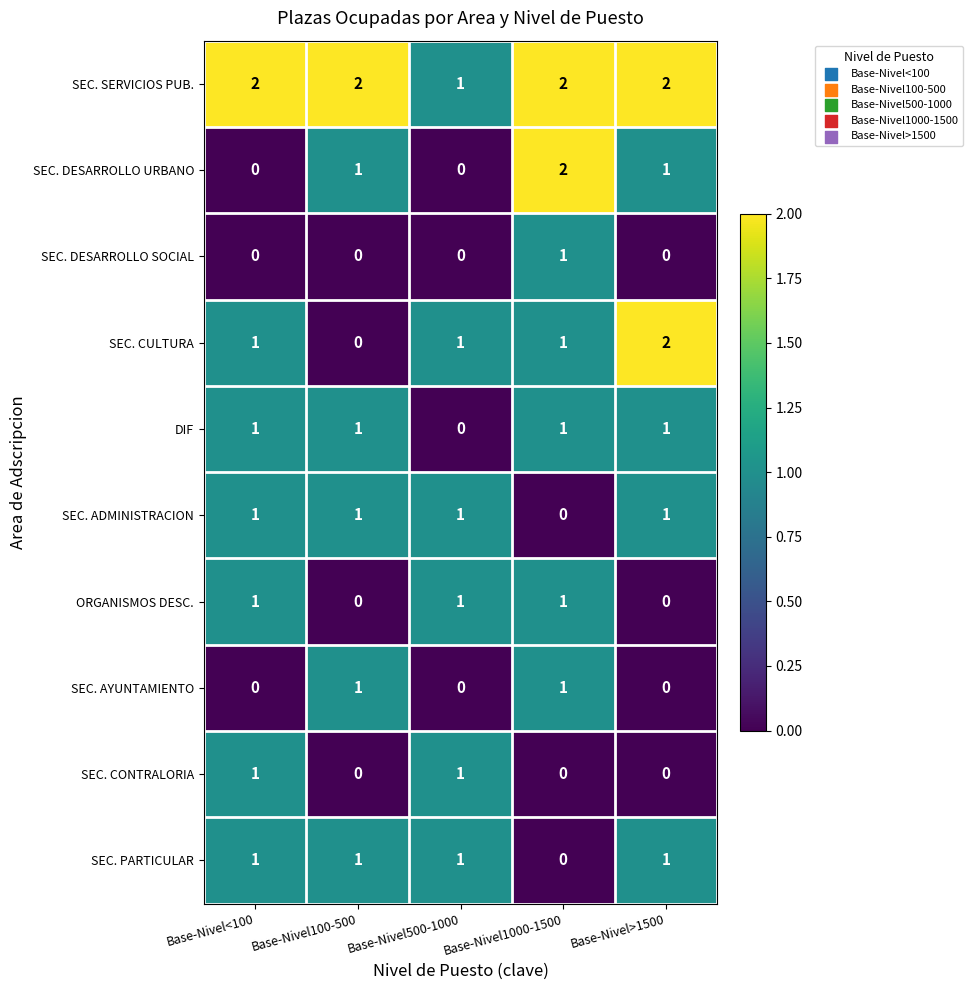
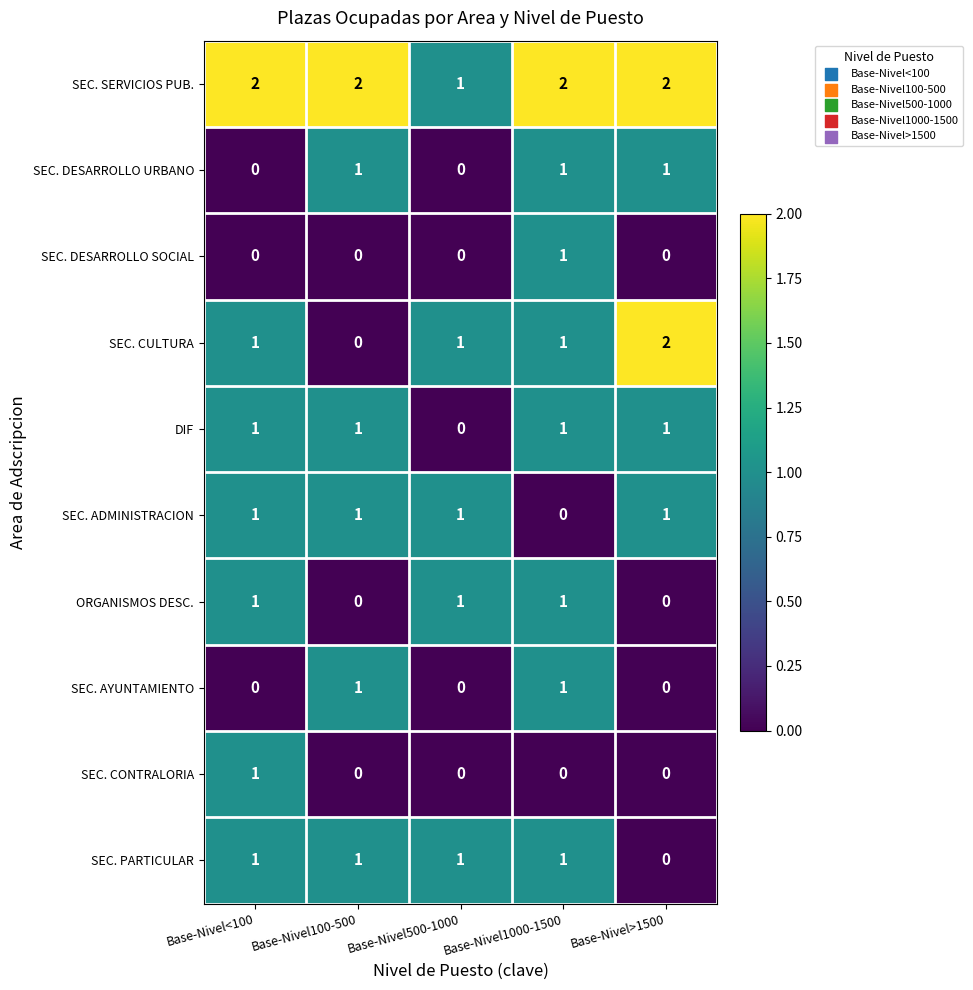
  {
    "SEC. SERVICIOS PUB.": {
      "Base-Nivel<100": 2,
      "Base-Nivel100-500": 2,
      "Base-Nivel500-1000": 1,
      "Base-Nivel1000-1500": 2,
      "Base-Nivel>1500": 2
    },
    "SEC. DESARROLLO URBANO": {
      "Base-Nivel<100": 0,
      "Base-Nivel100-500": 1,
      "Base-Nivel500-1000": 0,
-     "Base-Nivel1000-1500": 2,
+     "Base-Nivel1000-1500": 1,
      "Base-Nivel>1500": 1
    },
    "SEC. DESARROLLO SOCIAL": {
      "Base-Nivel<100": 0,
      "Base-Nivel100-500": 0,
      "Base-Nivel500-1000": 0,
      "Base-Nivel1000-1500": 1,
      "Base-Nivel>1500": 0
    },
    "SEC. CULTURA": {
      "Base-Nivel<100": 1,
      "Base-Nivel100-500": 0,
      "Base-Nivel500-1000": 1,
      "Base-Nivel1000-1500": 1,
      "Base-Nivel>1500": 2
    },
    "DIF": {
      "Base-Nivel<100": 1,
      "Base-Nivel100-500": 1,
      "Base-Nivel500-1000": 0,
      "Base-Nivel1000-1500": 1,
      "Base-Nivel>1500": 1
    },
    "SEC. ADMINISTRACION": {
      "Base-Nivel<100": 1,
      "Base-Nivel100-500": 1,
      "Base-Nivel500-1000": 1,
      "Base-Nivel1000-1500": 0,
      "Base-Nivel>1500": 1
    },
    "ORGANISMOS DESC.": {
      "Base-Nivel<100": 1,
      "Base-Nivel100-500": 0,
      "Base-Nivel500-1000": 1,
      "Base-Nivel1000-1500": 1,
      "Base-Nivel>1500": 0
    },
    "SEC. AYUNTAMIENTO": {
      "Base-Nivel<100": 0,
      "Base-Nivel100-500": 1,
      "Base-Nivel500-1000": 0,
      "Base-Nivel1000-1500": 1,
      "Base-Nivel>1500": 0
    },
    "SEC. CONTRALORIA": {
      "Base-Nivel<100": 1,
      "Base-Nivel100-500": 0,
-     "Base-Nivel500-1000": 1,
+     "Base-Nivel500-1000": 0,
      "Base-Nivel1000-1500": 0,
      "Base-Nivel>1500": 0
    },
    "SEC. PARTICULAR": {
      "Base-Nivel<100": 1,
      "Base-Nivel100-500": 1,
      "Base-Nivel500-1000": 1,
-     "Base-Nivel1000-1500": 0,
-     "Base-Nivel>1500": 1
+     "Base-Nivel1000-1500": 1,
+     "Base-Nivel>1500": 0
    }
  }
